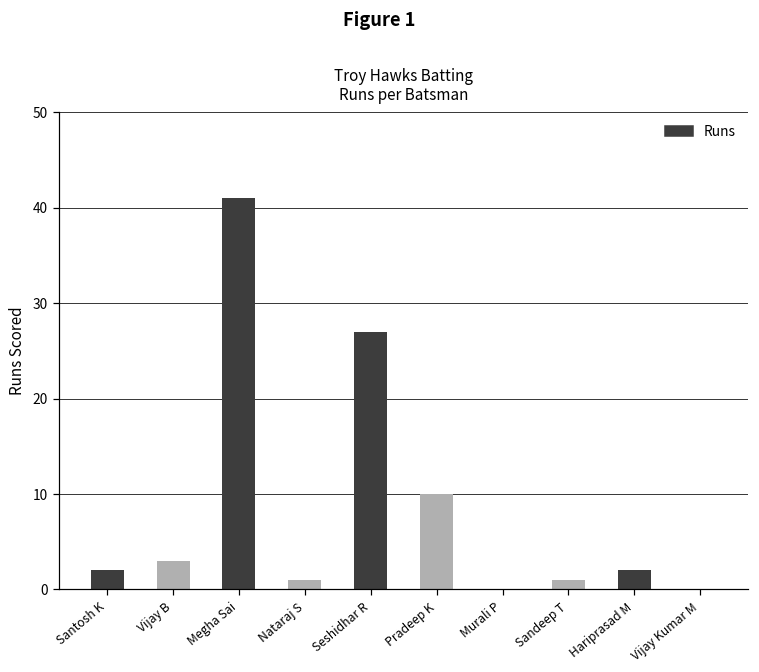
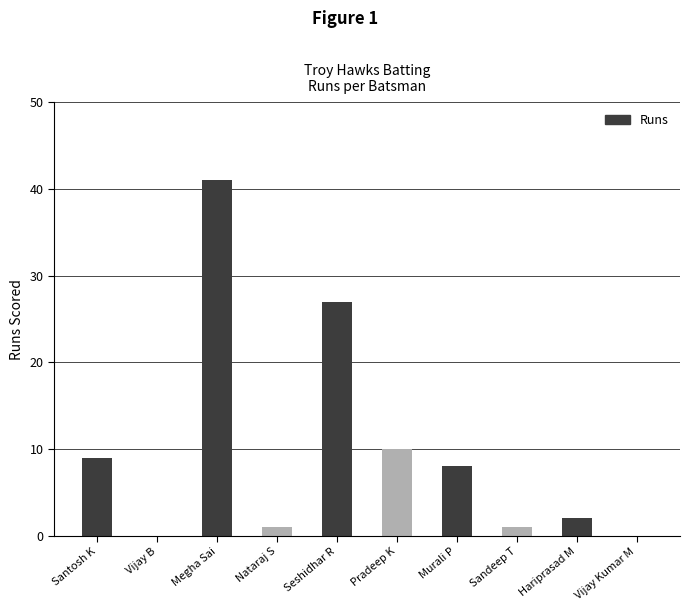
  {
-   "Santosh K": 2,
-   "Vijay B": 3,
+   "Santosh K": 9,
+   "Vijay B": 0,
    "Megha Sai": 41,
    "Nataraj S": 1,
    "Seshidhar R": 27,
    "Pradeep K": 10,
-   "Murali P": 0,
+   "Murali P": 8,
    "Sandeep T": 1,
    "Hariprasad M": 2,
    "Vijay Kumar M": 0
  }
